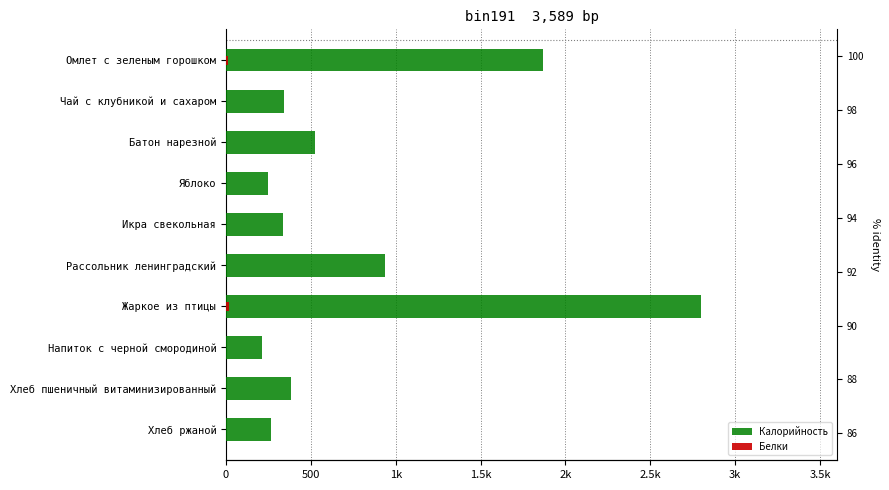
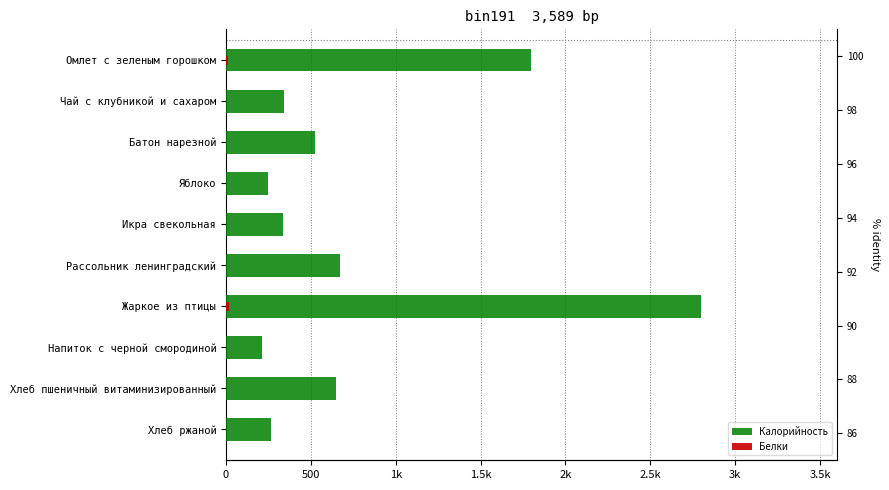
  {
    "Калорийность": {
-     "Омлет с зеленым горошком": 1860,
+     "Омлет с зеленым горошком": 1800,
      "Чай с клубникой и сахаром": 340,
      "Батон нарезной": 520,
      "Яблоко": 250,
      "Икра свекольная": 340,
-     "Рассольник ленинградский": 940,
+     "Рассольник ленинградский": 670,
      "Жаркое из птицы": 2800,
      "Напиток с черной смородиной": 210,
-     "Хлеб пшеничный витаминизированный": 380,
+     "Хлеб пшеничный витаминизированный": 650,
      "Хлеб ржаной": 270
    }
  }
